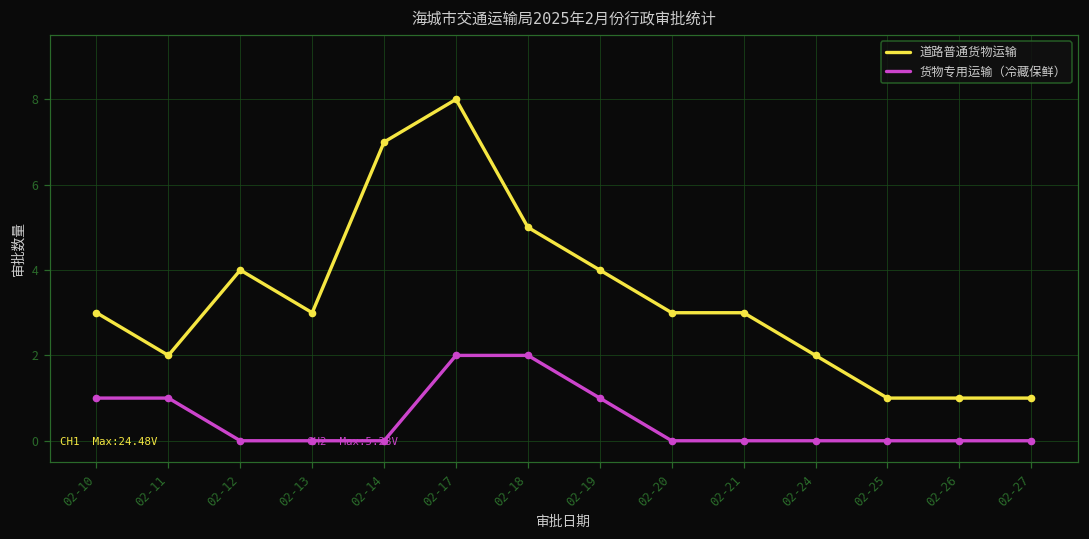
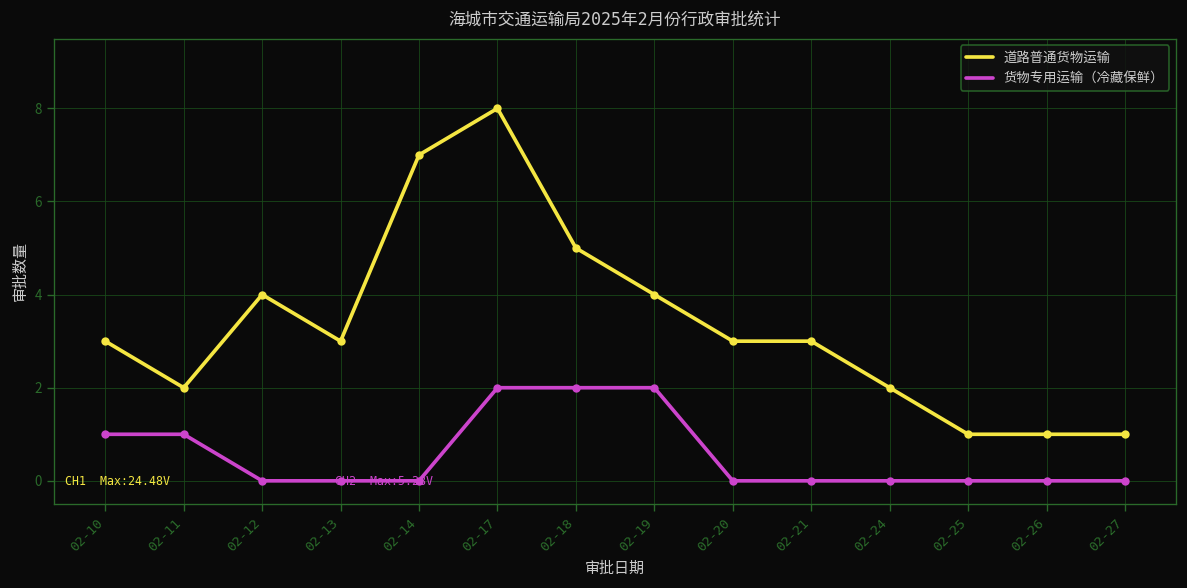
  {
    "道路普通货物运输": {
      "02-10": 3,
      "02-11": 2,
      "02-12": 4,
      "02-13": 3,
      "02-14": 7,
      "02-17": 8,
      "02-18": 5,
      "02-19": 4,
      "02-20": 3,
      "02-21": 3,
      "02-24": 2,
      "02-25": 1,
      "02-26": 1,
      "02-27": 1
    },
    "货物专用运输（冷藏保鲜）": {
      "02-10": 1,
      "02-11": 1,
      "02-12": 0,
      "02-17": 2,
      "02-18": 2,
-     "02-19": 1,
+     "02-19": 2,
      "02-20": 0,
      "02-21": 0,
      "02-24": 0,
      "02-25": 0,
      "02-26": 0,
      "02-27": 0
    }
  }
